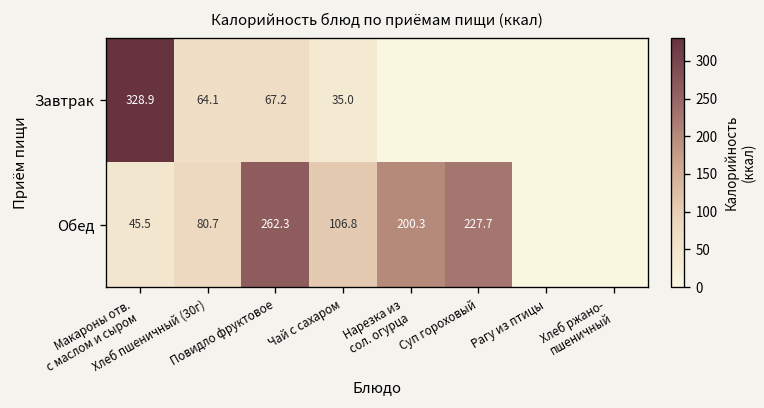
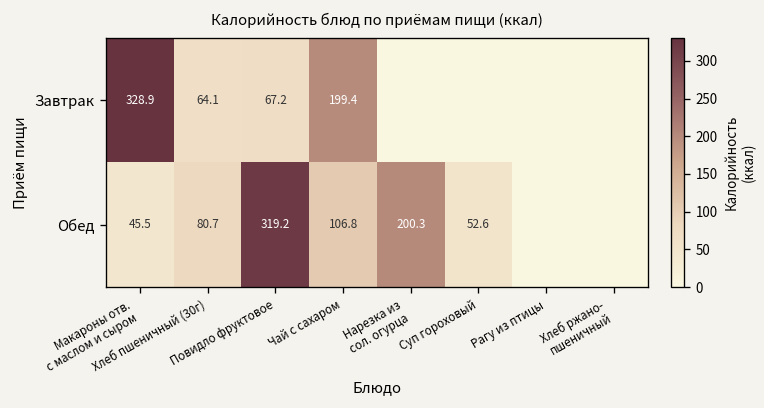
  {
    "Завтрак": {
      "Макароны отв. с маслом и сыром": 328.9,
      "Хлеб пшеничный (30г)": 64.1,
      "Повидло фруктовое": 67.2,
-     "Чай с сахаром": 35.0
+     "Чай с сахаром": 199.4
    },
    "Обед": {
      "Макароны отв. с маслом и сыром": 45.5,
      "Хлеб пшеничный (30г)": 80.7,
-     "Повидло фруктовое": 262.3,
+     "Повидло фруктовое": 319.2,
      "Чай с сахаром": 106.8,
      "Нарезка из сол. огурца": 200.3,
-     "Суп гороховый": 227.7
+     "Суп гороховый": 52.6
    }
  }
